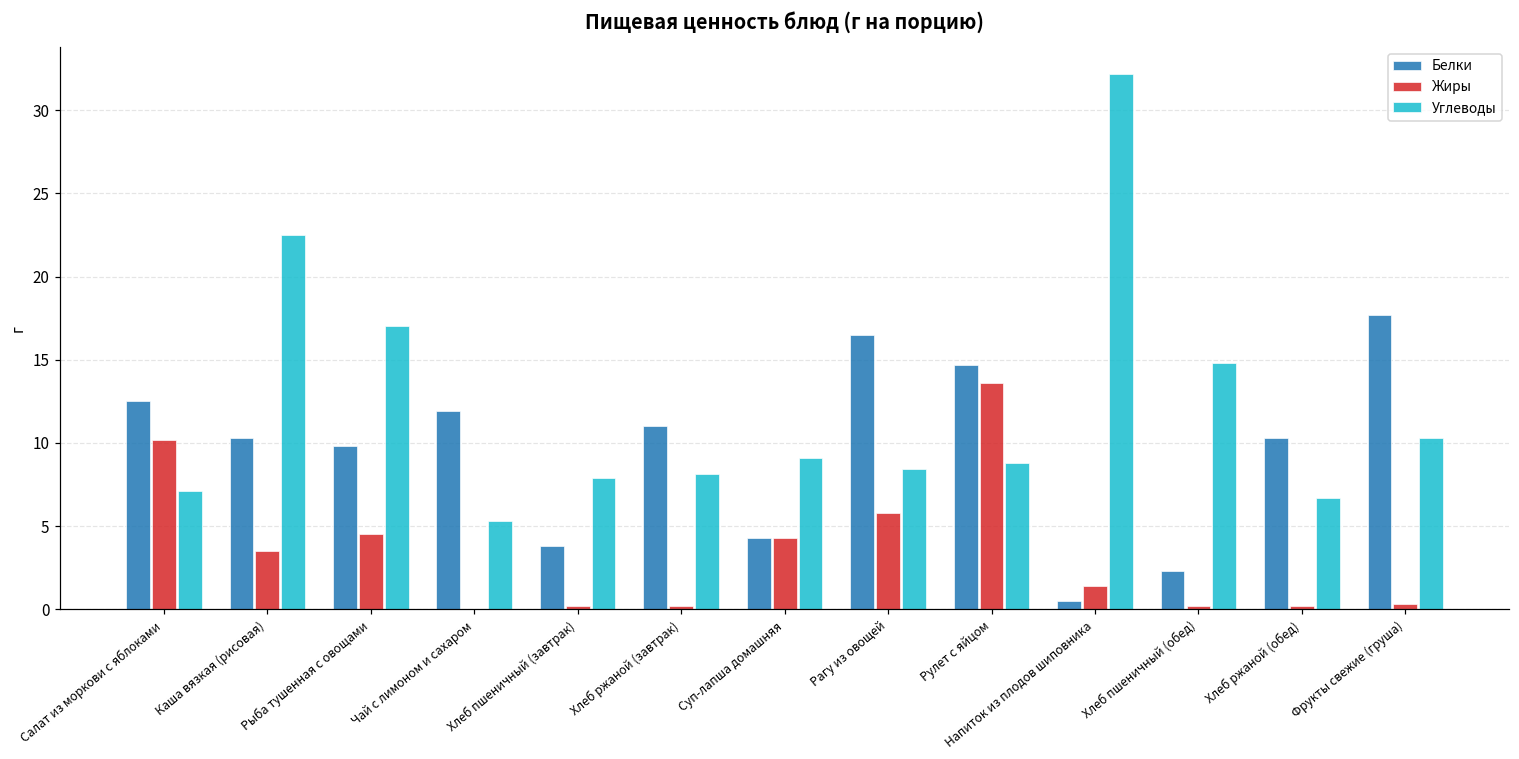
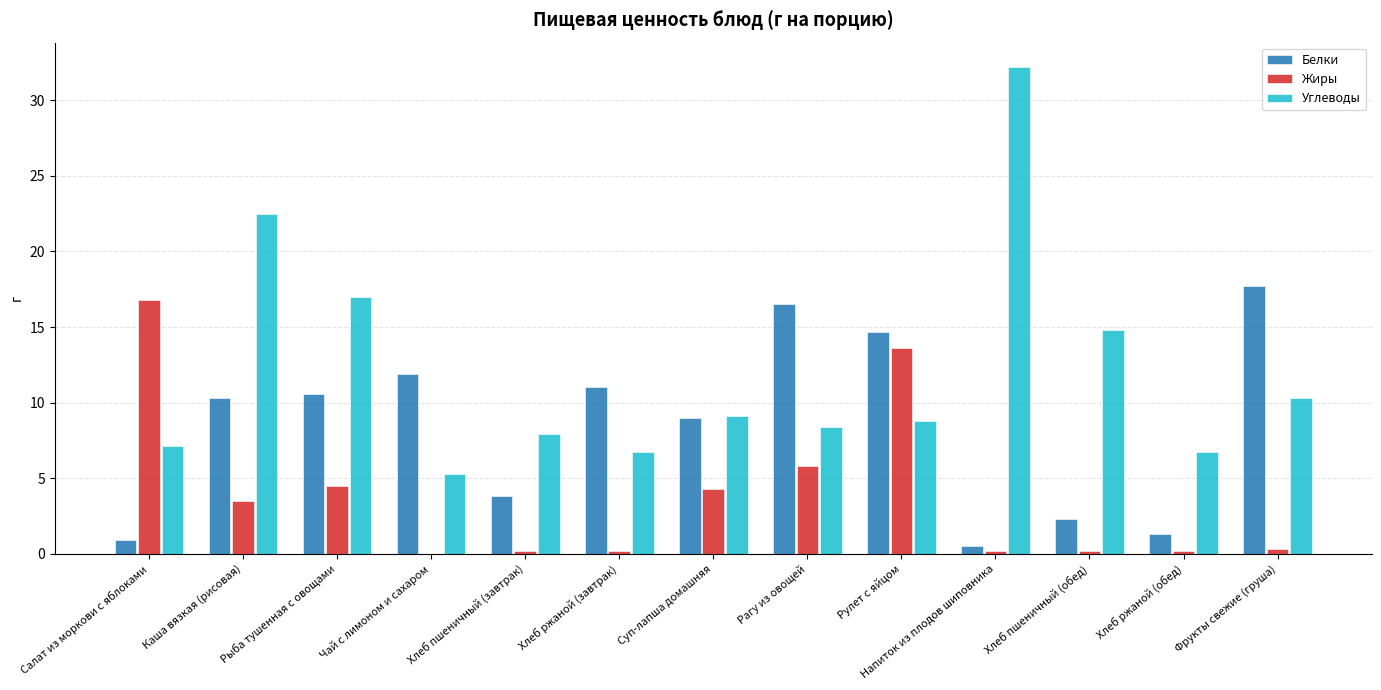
  {
    "Белки": {
-     "Салат из моркови с яблоками": 12.5,
+     "Салат из моркови с яблоками": 0.9,
      "Каша вязкая (рисовая)": 10.3,
-     "Рыба тушенная с овощами": 9.8,
+     "Рыба тушенная с овощами": 10.6,
      "Чай с лимоном и сахаром": 11.9,
      "Хлеб пшеничный (завтрак)": 3.8,
      "Хлеб ржаной (завтрак)": 11.0,
-     "Суп-лапша домашняя": 4.3,
+     "Суп-лапша домашняя": 9.0,
      "Рагу из овощей": 16.5,
      "Рулет с яйцом": 14.7,
      "Напиток из плодов шиповника": 0.5,
      "Хлеб пшеничный (обед)": 2.3,
-     "Хлеб ржаной (обед)": 10.3,
+     "Хлеб ржаной (обед)": 1.3,
      "Фрукты свежие (груша)": 17.7
    },
    "Жиры": {
-     "Салат из моркови с яблоками": 10.2,
+     "Салат из моркови с яблоками": 16.8,
      "Каша вязкая (рисовая)": 3.5,
      "Рыба тушенная с овощами": 4.5,
      "Чай с лимоном и сахаром": 0.0,
      "Хлеб пшеничный (завтрак)": 0.2,
      "Хлеб ржаной (завтрак)": 0.2,
      "Суп-лапша домашняя": 4.3,
      "Рагу из овощей": 5.8,
      "Рулет с яйцом": 13.6,
-     "Напиток из плодов шиповника": 1.4,
+     "Напиток из плодов шиповника": 0.2,
      "Хлеб пшеничный (обед)": 0.2,
      "Хлеб ржаной (обед)": 0.2,
      "Фрукты свежие (груша)": 0.3
    },
    "Углеводы": {
      "Салат из моркови с яблоками": 7.1,
      "Каша вязкая (рисовая)": 22.5,
      "Рыба тушенная с овощами": 17.0,
      "Чай с лимоном и сахаром": 5.3,
      "Хлеб пшеничный (завтрак)": 7.9,
-     "Хлеб ржаной (завтрак)": 8.1,
+     "Хлеб ржаной (завтрак)": 6.7,
      "Суп-лапша домашняя": 9.1,
      "Рагу из овощей": 8.4,
      "Рулет с яйцом": 8.8,
      "Напиток из плодов шиповника": 32.2,
      "Хлеб пшеничный (обед)": 14.8,
      "Хлеб ржаной (обед)": 6.7,
      "Фрукты свежие (груша)": 10.3
    }
  }
